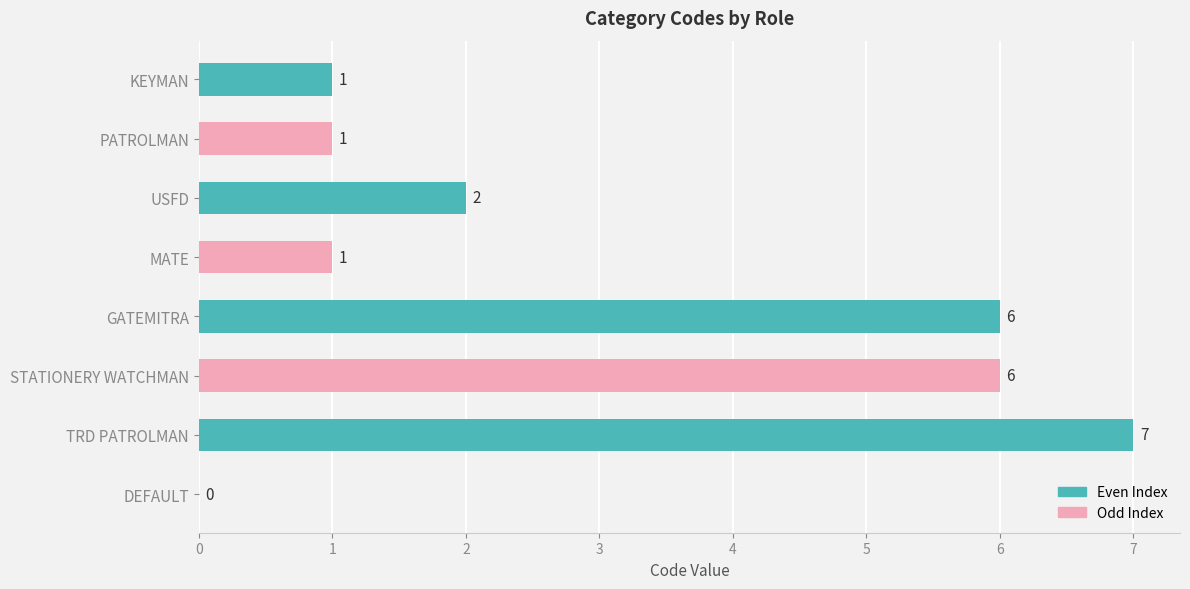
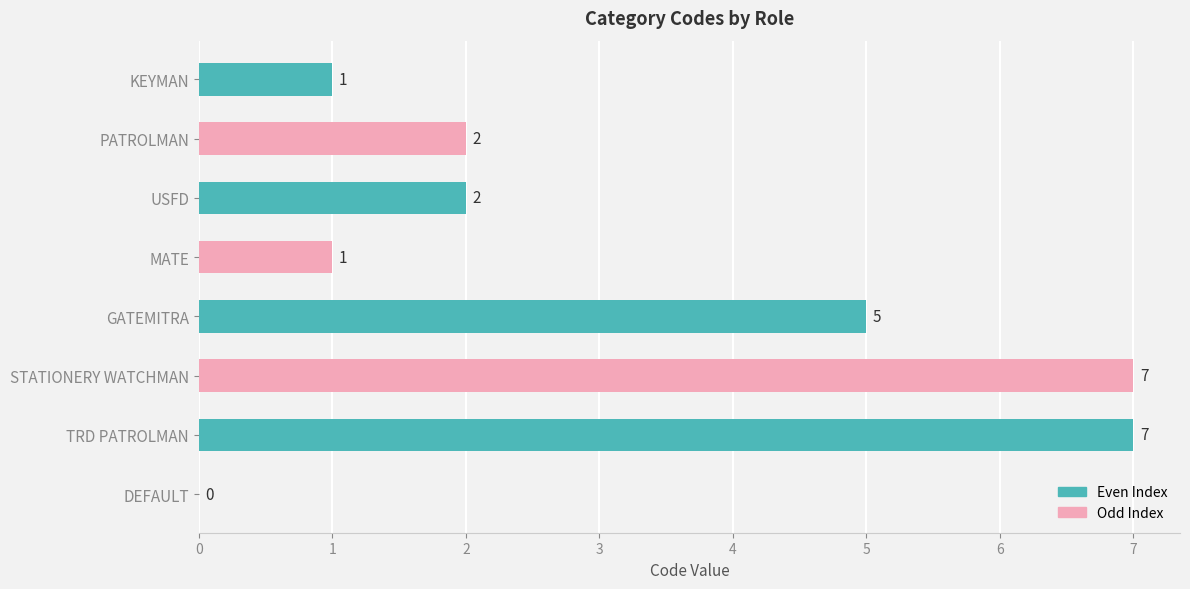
  {
    "KEYMAN": 1,
-   "PATROLMAN": 1,
+   "PATROLMAN": 2,
    "USFD": 2,
    "MATE": 1,
-   "GATEMITRA": 6,
-   "STATIONERY WATCHMAN": 6,
+   "GATEMITRA": 5,
+   "STATIONERY WATCHMAN": 7,
    "TRD PATROLMAN": 7,
    "DEFAULT": 0
  }
